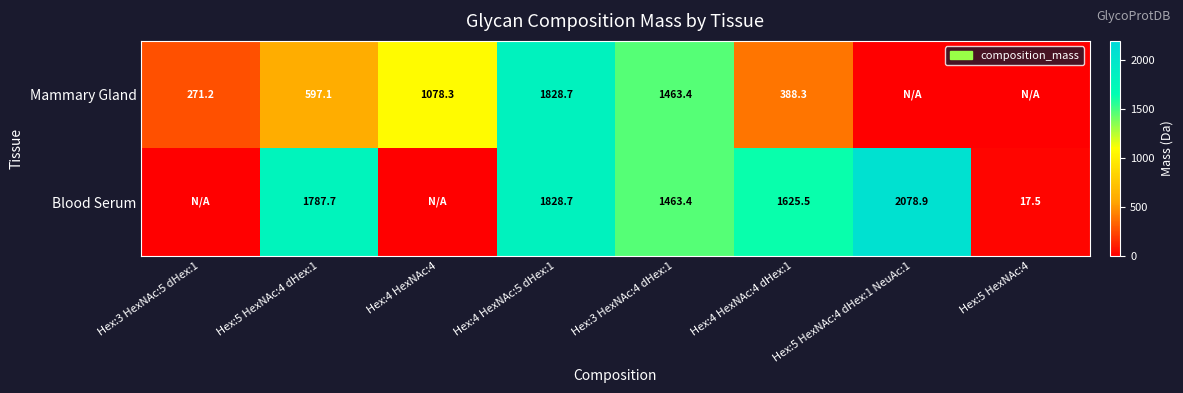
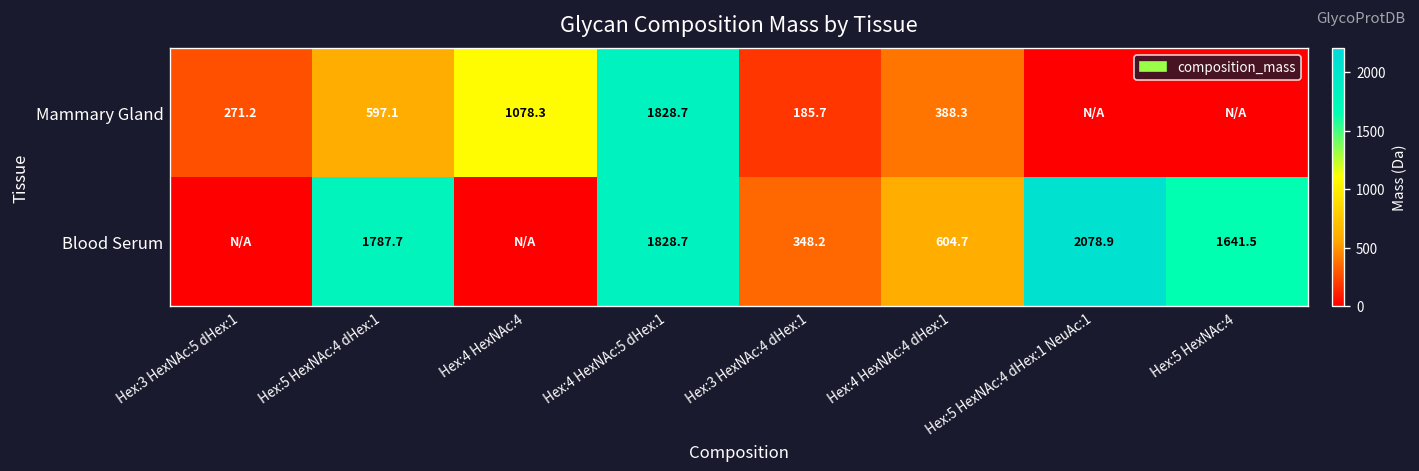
  {
    "Mammary Gland": {
      "Hex:3 HexNAc:5 dHex:1": 271.2,
      "Hex:5 HexNAc:4 dHex:1": 597.1,
      "Hex:4 HexNAc:4": 1078.3,
      "Hex:4 HexNAc:5 dHex:1": 1828.7,
-     "Hex:3 HexNAc:4 dHex:1": 1463.4,
+     "Hex:3 HexNAc:4 dHex:1": 185.7,
      "Hex:4 HexNAc:4 dHex:1": 388.3
    },
    "Blood Serum": {
      "Hex:5 HexNAc:4 dHex:1": 1787.7,
      "Hex:4 HexNAc:5 dHex:1": 1828.7,
-     "Hex:3 HexNAc:4 dHex:1": 1463.4,
-     "Hex:4 HexNAc:4 dHex:1": 1625.5,
+     "Hex:3 HexNAc:4 dHex:1": 348.2,
+     "Hex:4 HexNAc:4 dHex:1": 604.7,
      "Hex:5 HexNAc:4 dHex:1 NeuAc:1": 2078.9,
-     "Hex:5 HexNAc:4": 17.5
+     "Hex:5 HexNAc:4": 1641.5
    }
  }
